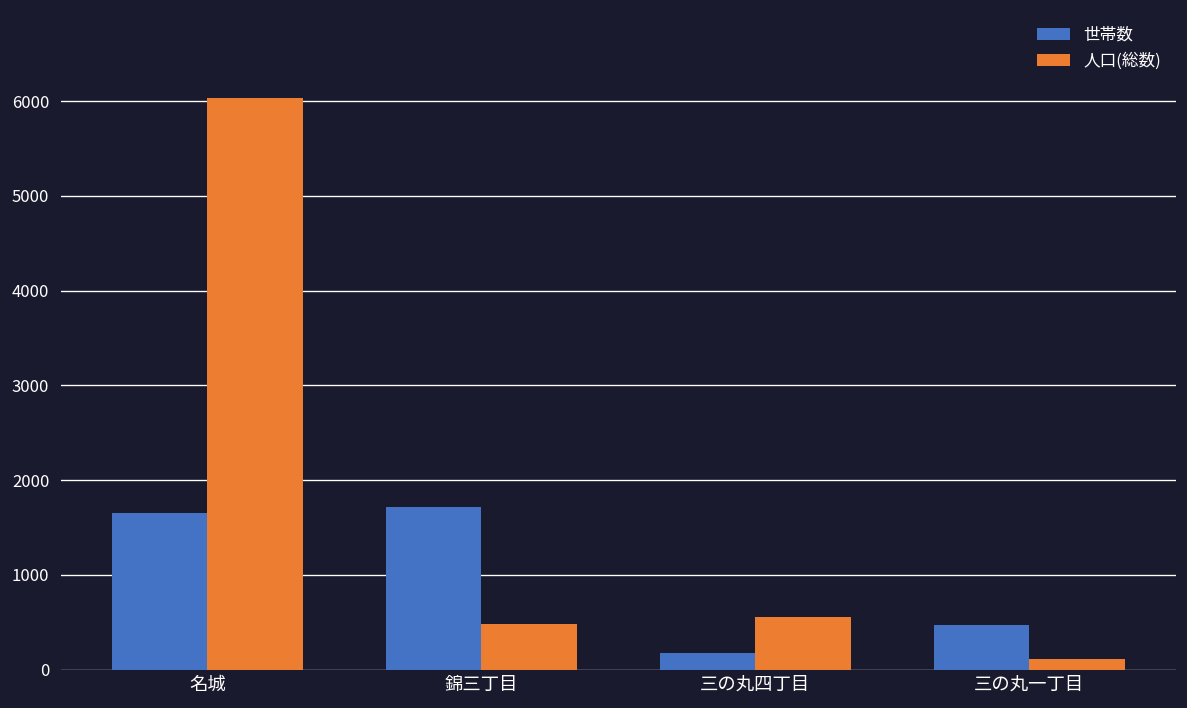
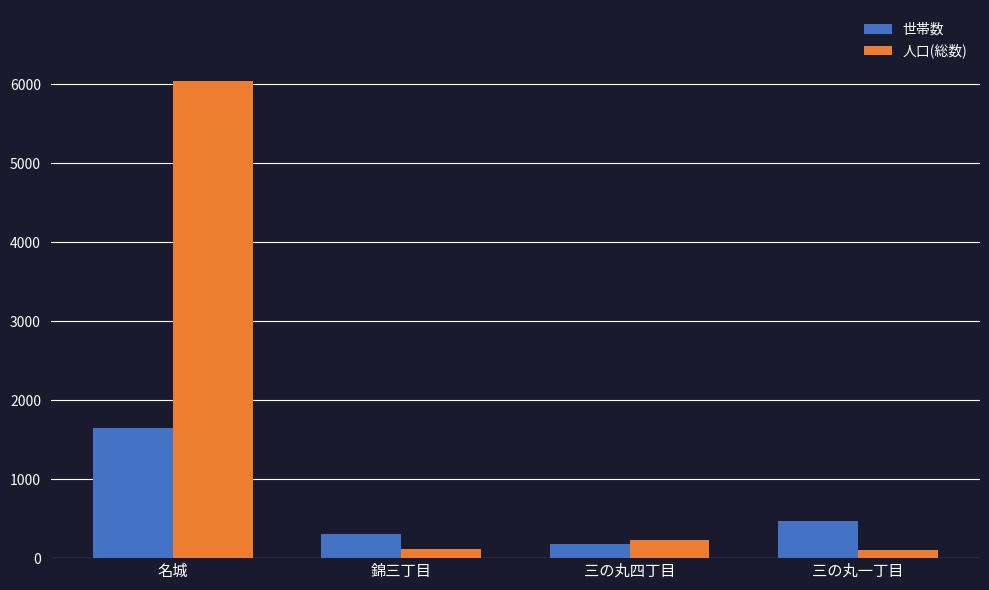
  {
    "世帯数": {
      "名城": 1700,
-     "錦三丁目": 1700,
+     "錦三丁目": 300,
      "三の丸四丁目": 200,
      "三の丸一丁目": 500
    },
    "人口(総数)": {
      "名城": 6000,
-     "錦三丁目": 500,
-     "三の丸四丁目": 600,
+     "錦三丁目": 100,
+     "三の丸四丁目": 200,
      "三の丸一丁目": 100
    }
  }
